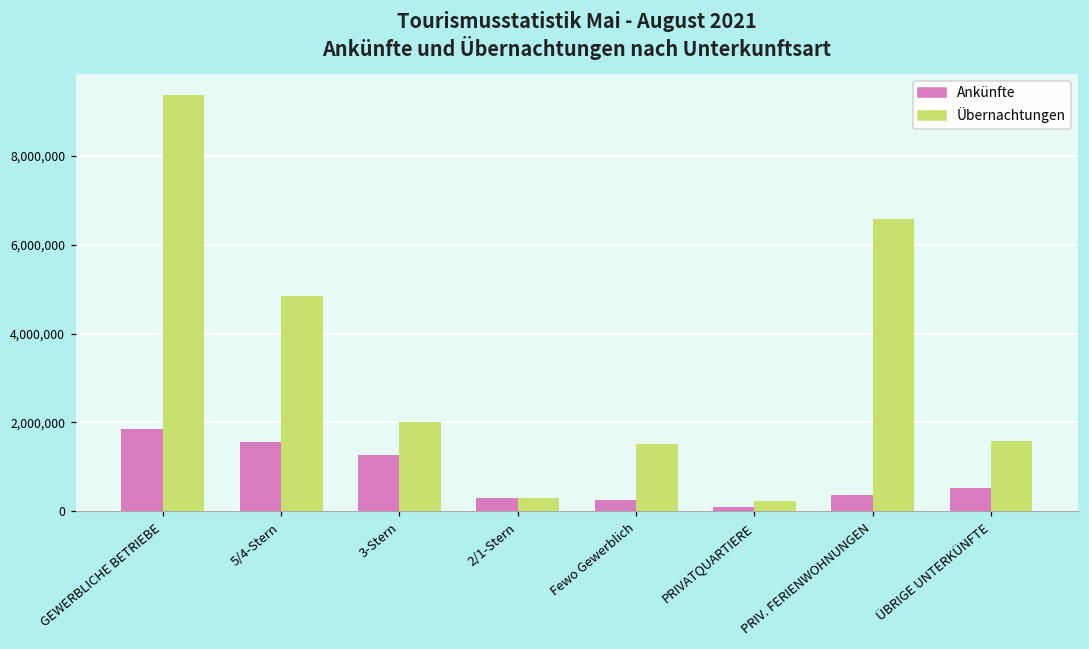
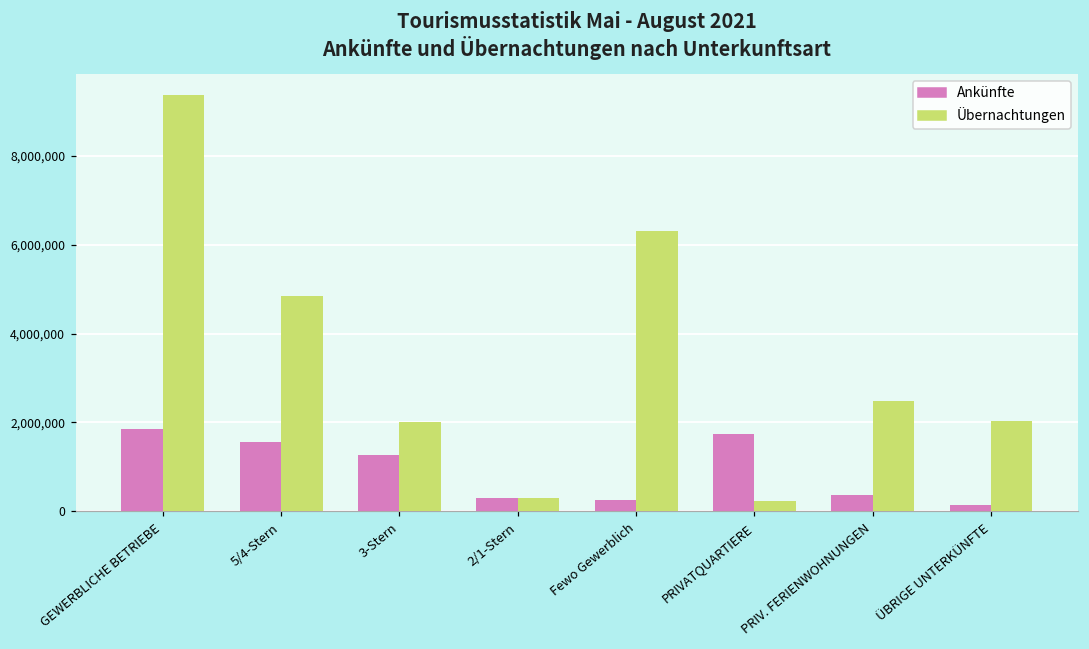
  {
    "Ankünfte": {
      "GEWERBLICHE BETRIEBE": "1,900,000",
      "5/4-Stern": "1,600,000",
      "3-Stern": "1,300,000",
      "2/1-Stern": "300,000",
      "Fewo Gewerblich": "300,000",
-     "PRIVATQUARTIERE": "100,000",
+     "PRIVATQUARTIERE": "1,700,000",
      "PRIV. FERIENWOHNUNGEN": "400,000",
-     "ÜBRIGE UNTERKÜNFTE": "500,000"
+     "ÜBRIGE UNTERKÜNFTE": "100,000"
    },
    "Übernachtungen": {
      "GEWERBLICHE BETRIEBE": "9,400,000",
      "5/4-Stern": "4,800,000",
      "3-Stern": "2,000,000",
      "2/1-Stern": "300,000",
-     "Fewo Gewerblich": "1,500,000",
+     "Fewo Gewerblich": "6,300,000",
      "PRIVATQUARTIERE": "200,000",
-     "PRIV. FERIENWOHNUNGEN": "6,600,000",
-     "ÜBRIGE UNTERKÜNFTE": "1,600,000"
+     "PRIV. FERIENWOHNUNGEN": "2,500,000",
+     "ÜBRIGE UNTERKÜNFTE": "2,000,000"
    }
  }
